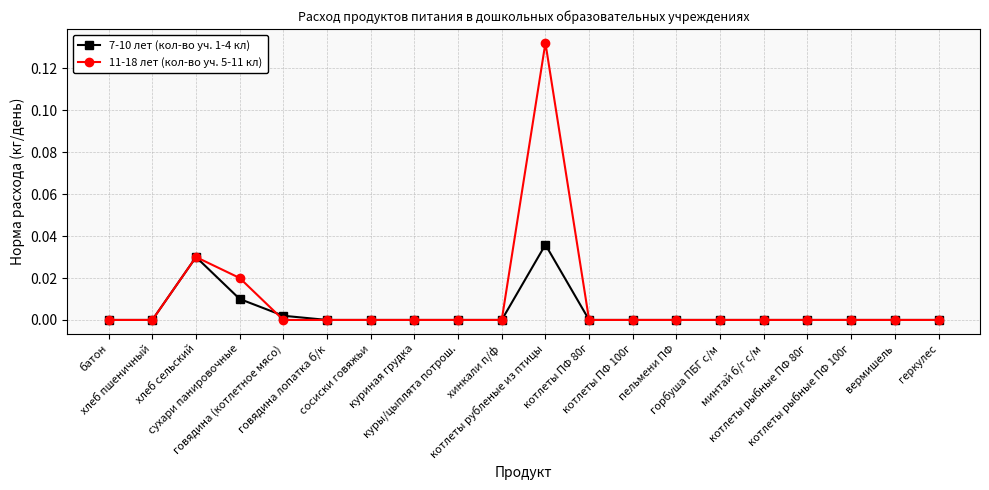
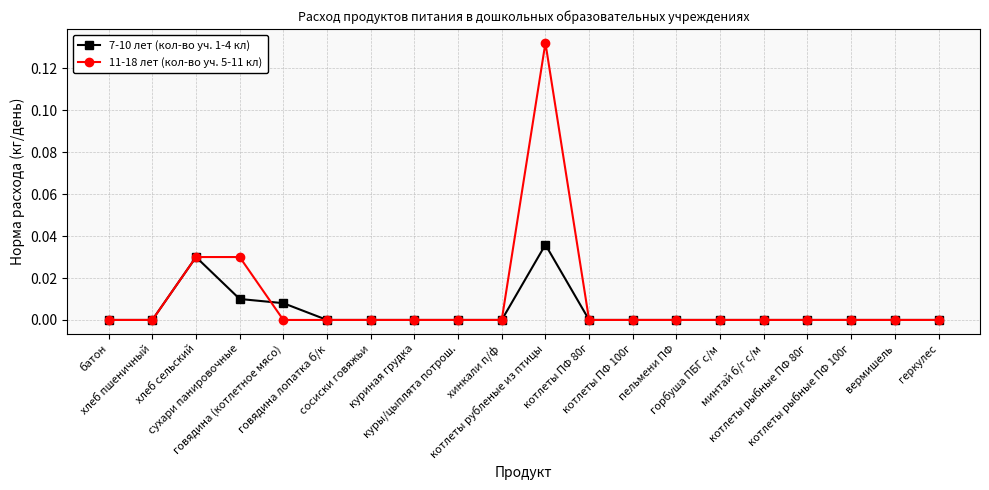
  {
    "7-10 лет (кол-во уч. 1-4 кл)": {
      "сухари панировочные": 0.010,
-     "говядина (котлетное мясо)": 0.002,
+     "говядина (котлетное мясо)": 0.008,
      "котлеты рубленые из птицы": 0.036
    },
    "11-18 лет (кол-во уч. 5-11 кл)": {
-     "сухари панировочные": 0.02,
+     "сухари панировочные": 0.03,
      "говядина (котлетное мясо)": 0.00,
      "котлеты рубленые из птицы": 0.132
    }
  }
